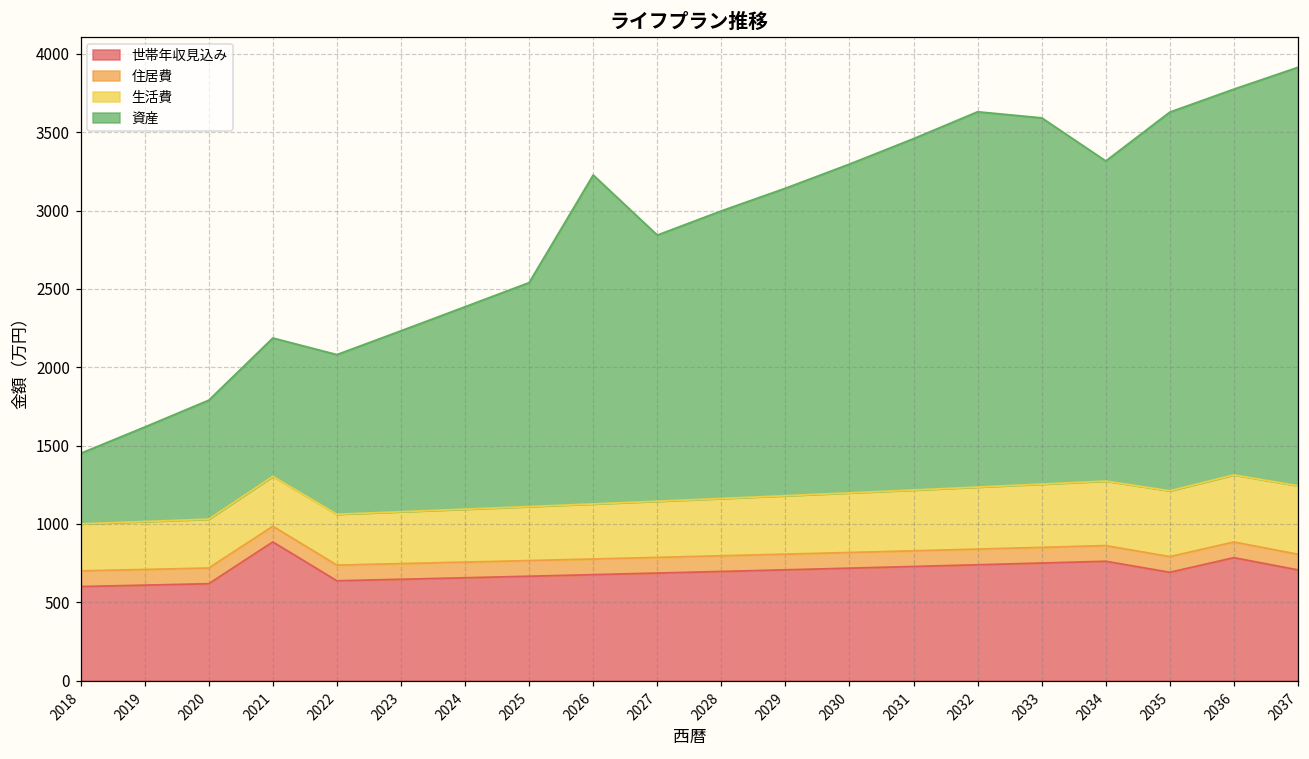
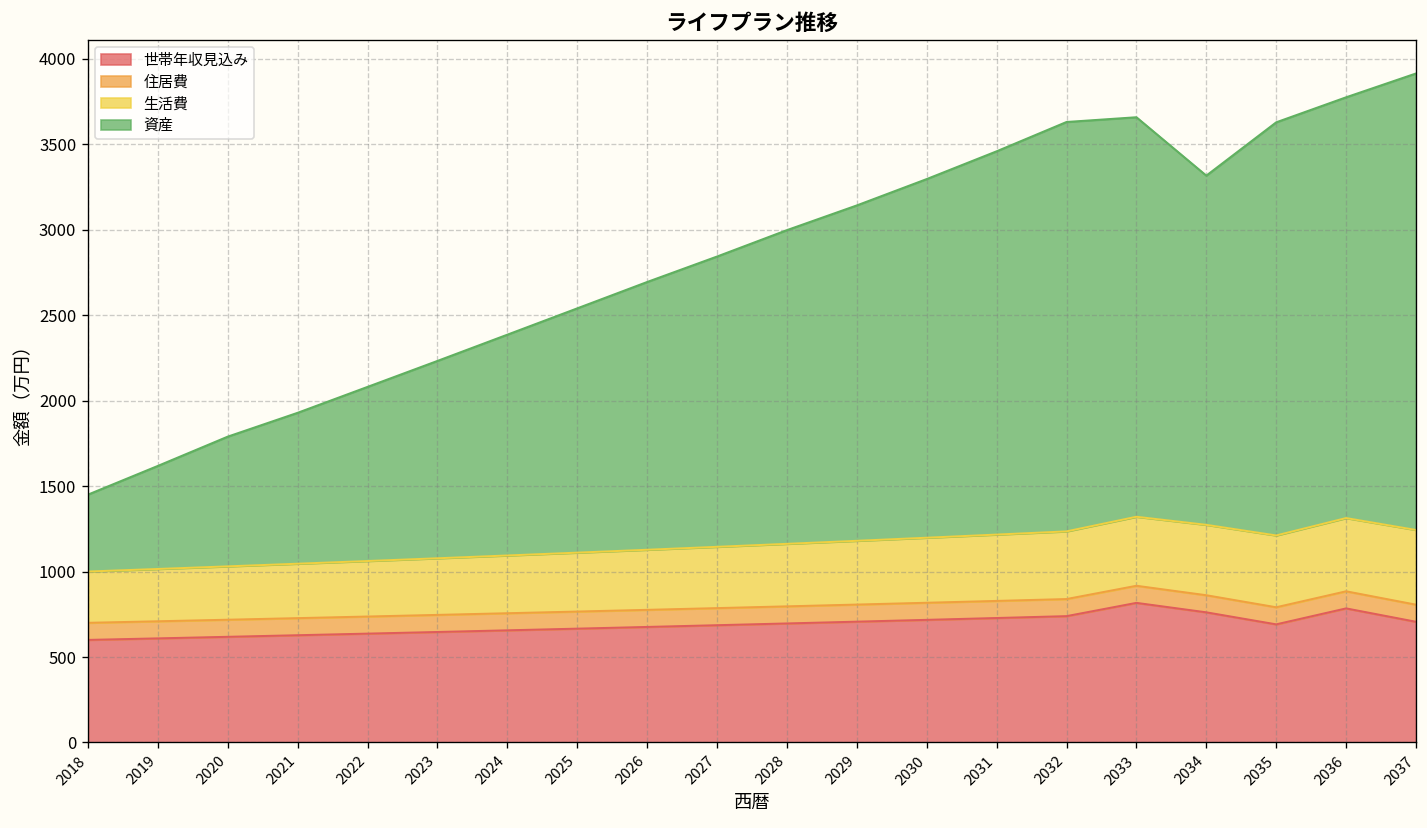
  {
    "世帯年収見込み": {
      "2018": 600,
      "2019": 610,
      "2020": 620,
-     "2021": 880,
+     "2021": 630,
      "2022": 640,
      "2023": 650,
      "2024": 660,
      "2025": 670,
      "2026": 680,
      "2027": 690,
      "2028": 700,
      "2029": 710,
      "2030": 720,
      "2031": 730,
      "2032": 740,
-     "2033": 750,
+     "2033": 820,
      "2034": 760,
      "2035": 690,
      "2036": 780,
      "2037": 710
    },
    "資産": {
      "2018": 450,
      "2019": 600,
      "2020": 760,
      "2021": 880,
      "2022": 1020,
      "2023": 1150,
      "2024": 1290,
      "2025": 1430,
-     "2026": 2100,
+     "2026": 1570,
      "2027": 1700,
      "2028": 1840,
      "2029": 1960,
      "2030": 2100,
      "2031": 2240,
      "2032": 2400,
      "2033": 2340,
      "2034": 2040,
      "2035": 2420,
      "2036": 2460,
      "2037": 2670
    }
  }
